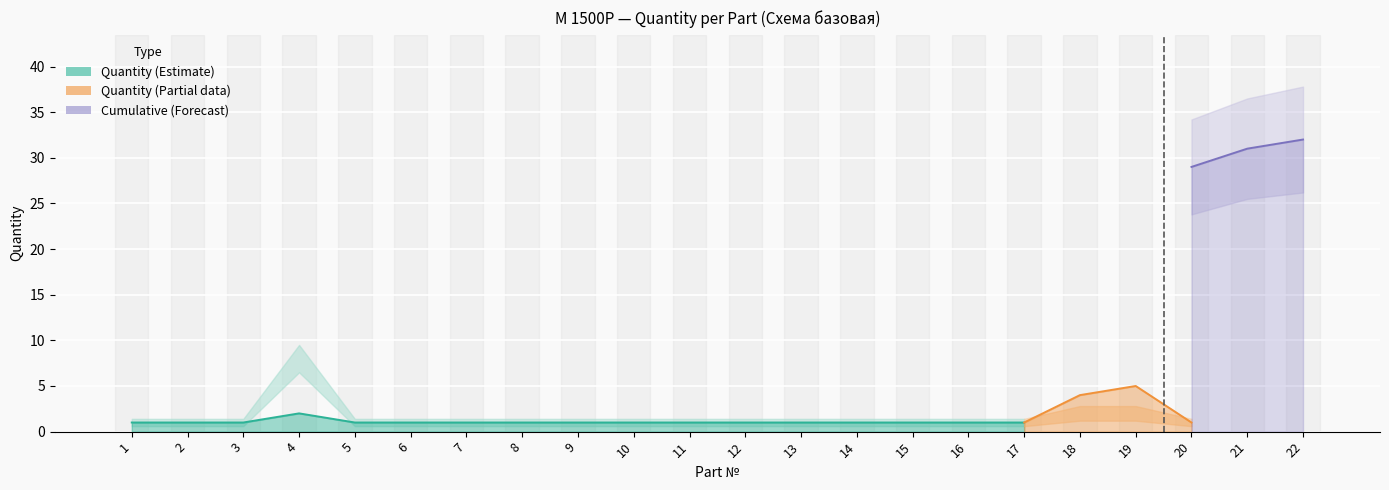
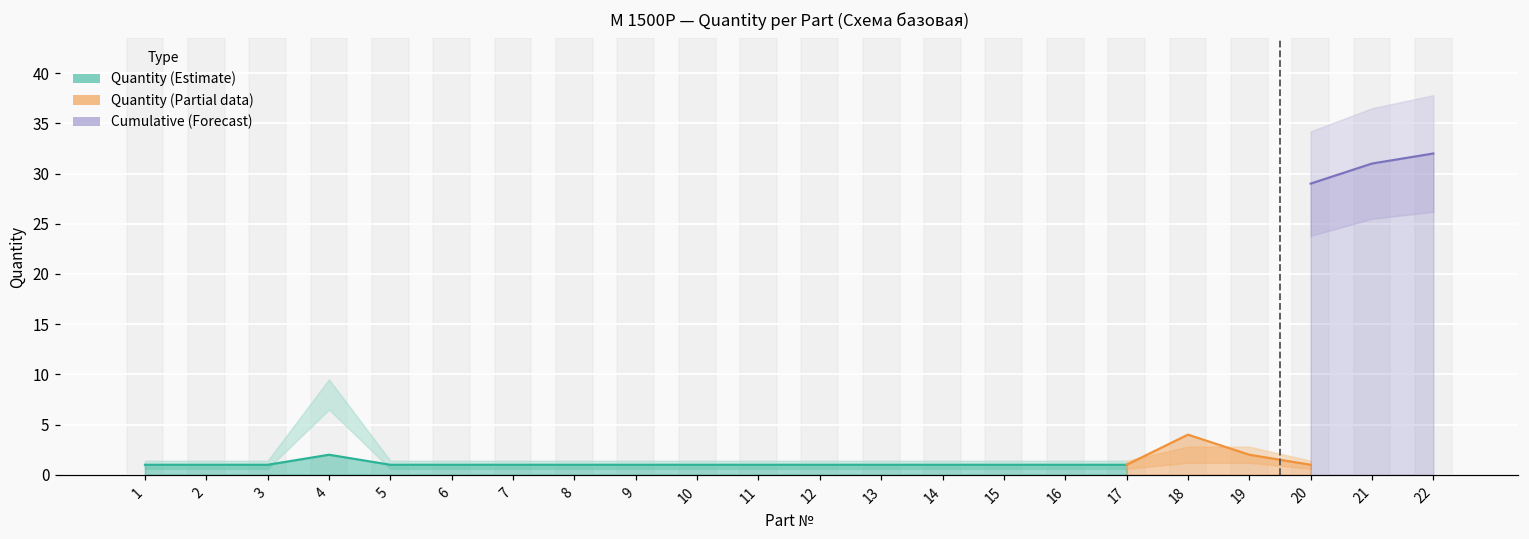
  {
    "Quantity (Estimate)": {
      "1": 1,
      "2": 1,
      "3": 1,
      "4": 2,
      "5": 1,
      "6": 1,
      "7": 1,
      "8": 1,
      "9": 1,
      "10": 1,
      "11": 1,
      "12": 1,
      "13": 1,
      "14": 1,
      "15": 1,
      "16": 1
    },
    "Quantity (Partial data)": {
      "18": 4,
-     "19": 5,
+     "19": 2,
      "20": 1
    },
    "Cumulative (Forecast)": {
      "20": 29,
      "21": 31,
      "22": 32
    }
  }
